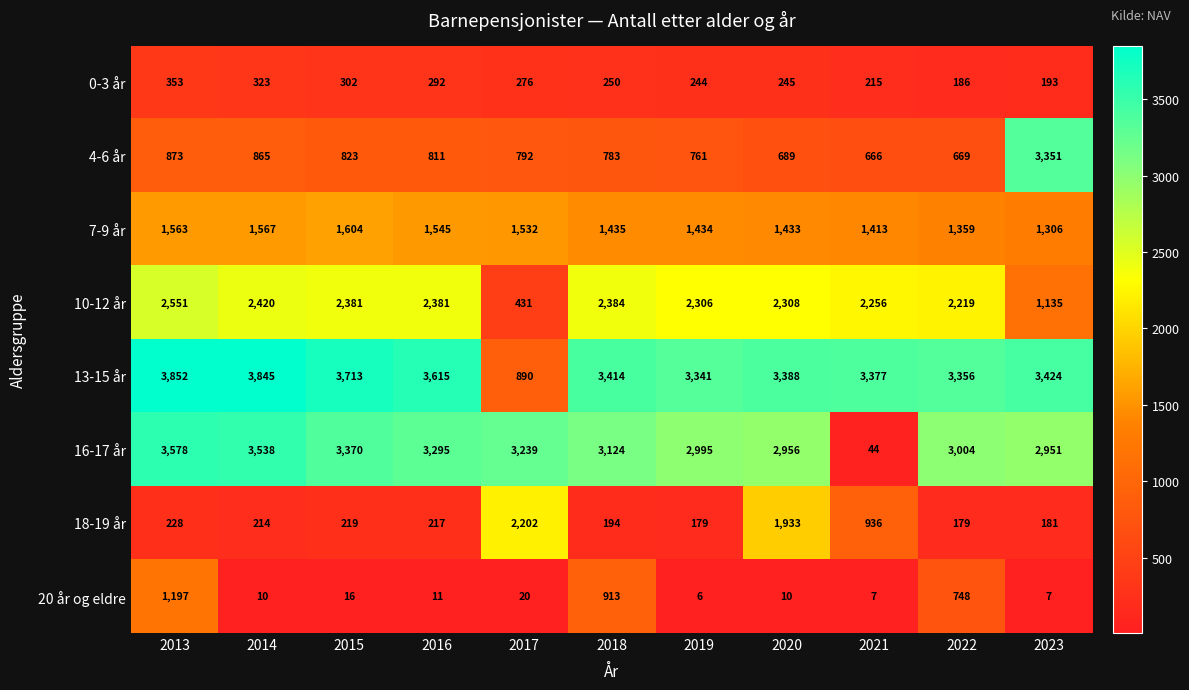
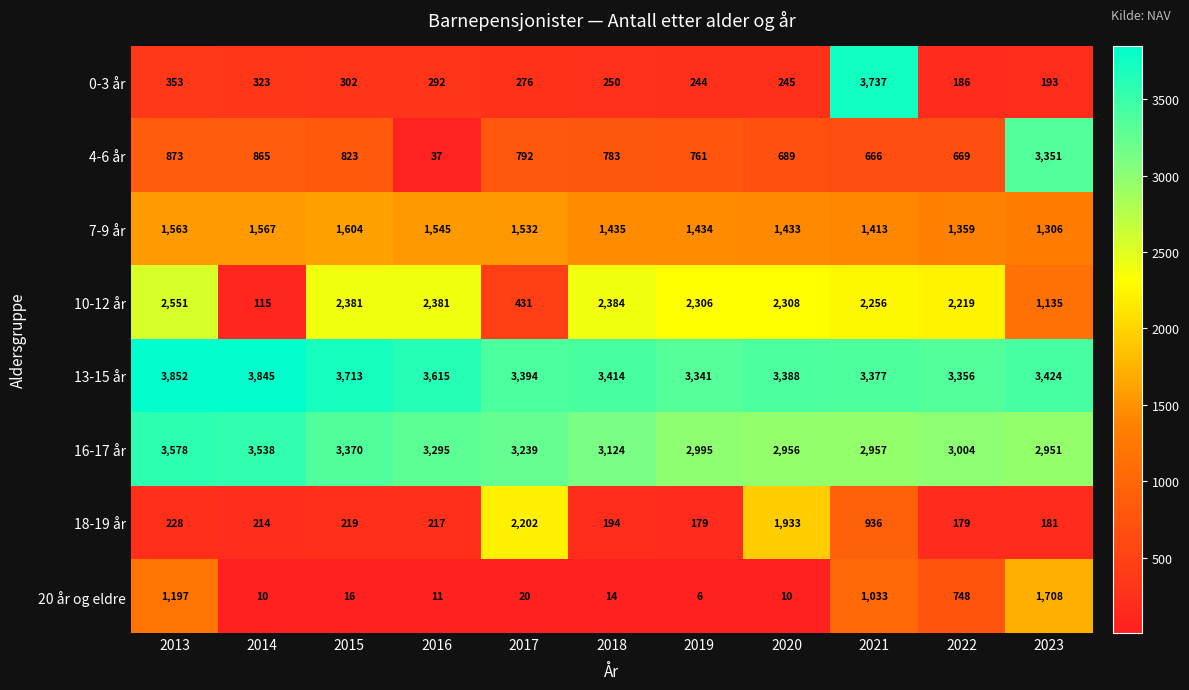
  {
    "0-3 år": {
      "2013": "353",
      "2014": "323",
      "2015": "302",
      "2016": "292",
      "2017": "276",
      "2018": "250",
      "2019": "244",
      "2020": "245",
-     "2021": "215",
+     "2021": "3,737",
      "2022": "186",
      "2023": "193"
    },
    "4-6 år": {
      "2013": "873",
      "2014": "865",
      "2015": "823",
-     "2016": "811",
+     "2016": "37",
      "2017": "792",
      "2018": "783",
      "2019": "761",
      "2020": "689",
      "2021": "666",
      "2022": "669",
      "2023": "3,351"
    },
    "7-9 år": {
      "2013": "1,563",
      "2014": "1,567",
      "2015": "1,604",
      "2016": "1,545",
      "2017": "1,532",
      "2018": "1,435",
      "2019": "1,434",
      "2020": "1,433",
      "2021": "1,413",
      "2022": "1,359",
      "2023": "1,306"
    },
    "10-12 år": {
      "2013": "2,551",
-     "2014": "2,420",
+     "2014": "115",
      "2015": "2,381",
      "2016": "2,381",
      "2017": "431",
      "2018": "2,384",
      "2019": "2,306",
      "2020": "2,308",
      "2021": "2,256",
      "2022": "2,219",
      "2023": "1,135"
    },
    "13-15 år": {
      "2013": "3,852",
      "2014": "3,845",
      "2015": "3,713",
      "2016": "3,615",
-     "2017": "890",
+     "2017": "3,394",
      "2018": "3,414",
      "2019": "3,341",
      "2020": "3,388",
      "2021": "3,377",
      "2022": "3,356",
      "2023": "3,424"
    },
    "16-17 år": {
      "2013": "3,578",
      "2014": "3,538",
      "2015": "3,370",
      "2016": "3,295",
      "2017": "3,239",
      "2018": "3,124",
      "2019": "2,995",
      "2020": "2,956",
-     "2021": "44",
+     "2021": "2,957",
      "2022": "3,004",
      "2023": "2,951"
    },
    "18-19 år": {
      "2013": "228",
      "2014": "214",
      "2015": "219",
      "2016": "217",
      "2017": "2,202",
      "2018": "194",
      "2019": "179",
      "2020": "1,933",
      "2021": "936",
      "2022": "179",
      "2023": "181"
    },
    "20 år og eldre": {
      "2013": "1,197",
      "2014": "10",
      "2015": "16",
      "2016": "11",
      "2017": "20",
-     "2018": "913",
+     "2018": "14",
      "2019": "6",
      "2020": "10",
-     "2021": "7",
+     "2021": "1,033",
      "2022": "748",
-     "2023": "7"
+     "2023": "1,708"
    }
  }
